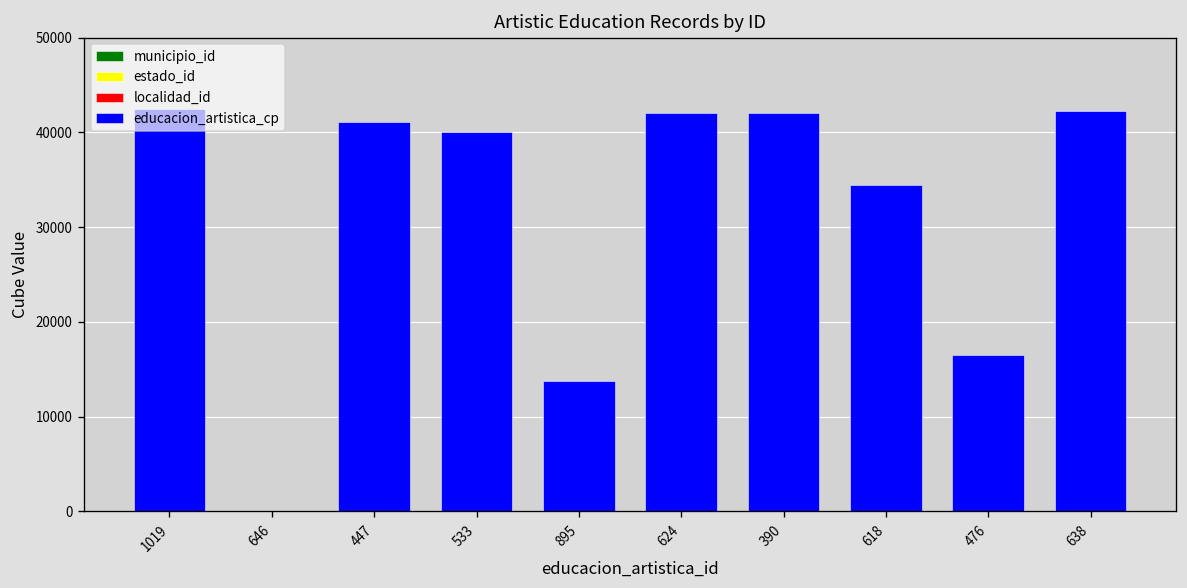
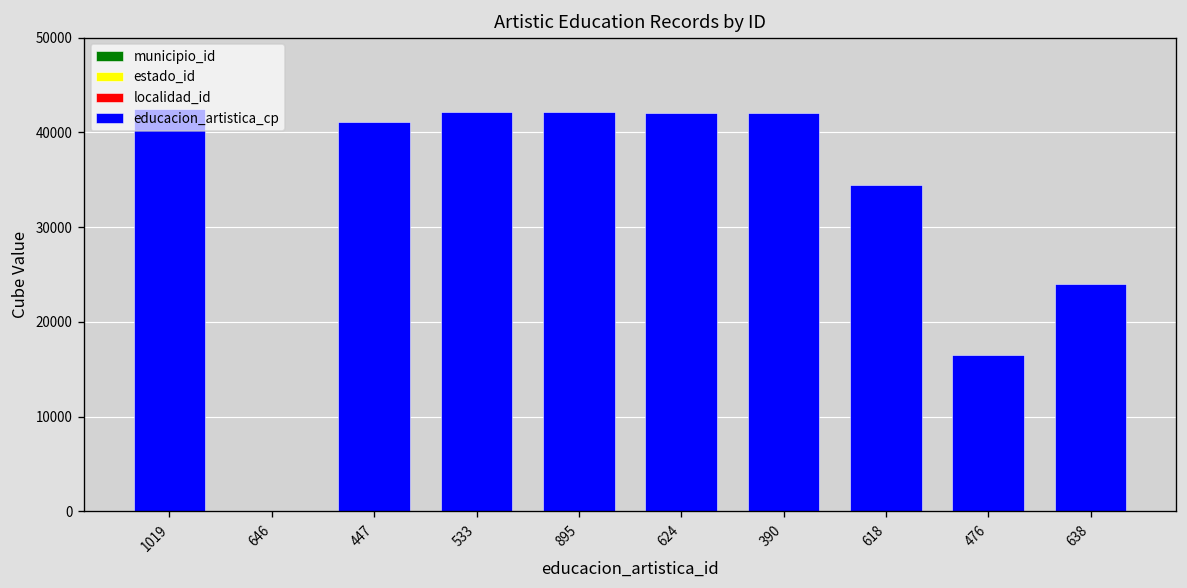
  {
    "educacion_artistica_cp": {
      "646": 0,
      "447": 41000,
-     "533": 40000,
-     "895": 14000,
+     "533": 42000,
+     "895": 42000,
      "624": 42000,
      "390": 42000,
      "618": 34000,
      "476": 16000,
-     "638": 42000
+     "638": 24000
    }
  }
